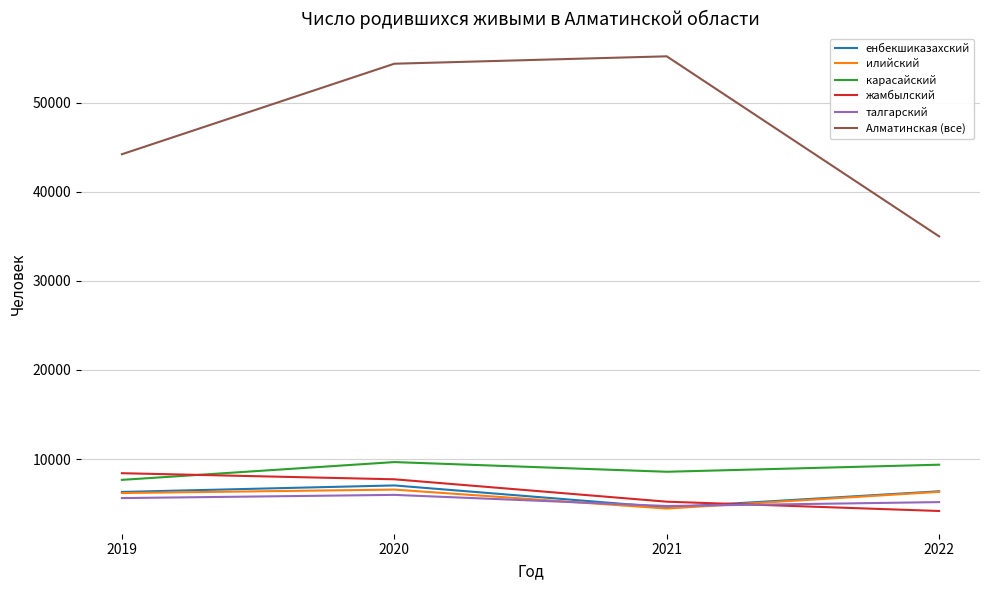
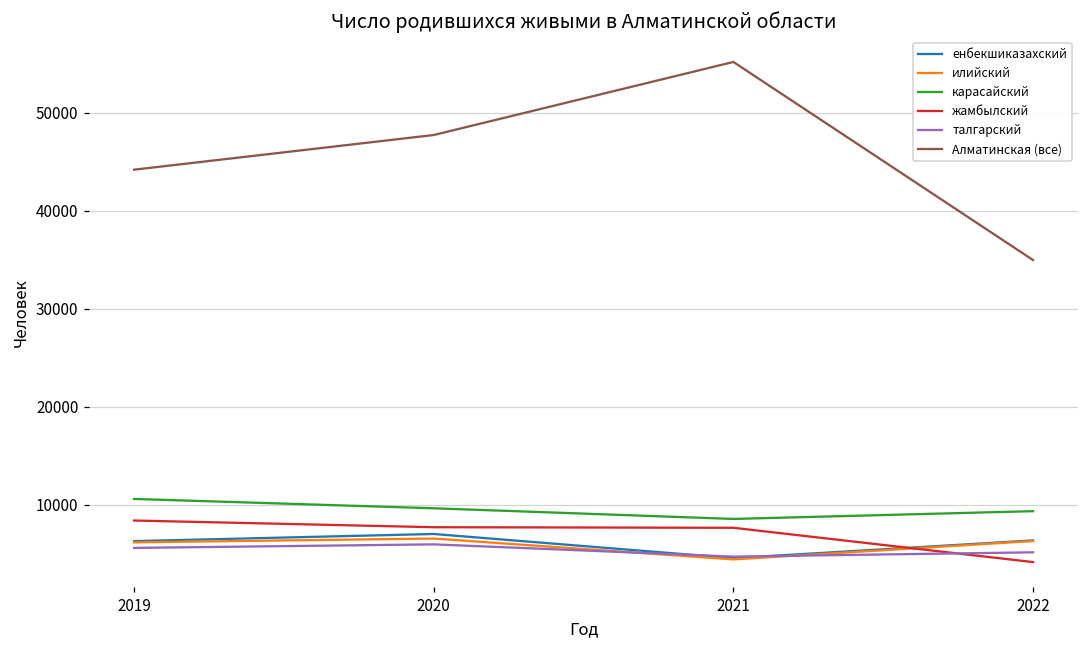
  {
    "енбекшиказахский": {
      "2020": 7000
    },
    "илийский": {
      "2020": 7000
    },
    "карасайский": {
-     "2019": 8000,
+     "2019": 11000,
      "2020": 10000,
      "2021": 9000,
      "2022": 9000
    },
    "жамбылский": {
      "2019": 8000,
      "2020": 8000,
-     "2021": 5000,
+     "2021": 8000,
      "2022": 4000
    },
    "талгарский": {
      "2019": 6000,
      "2020": 6000,
      "2022": 5000
    },
    "Алматинская (все)": {
      "2019": 44000,
-     "2020": 54000,
+     "2020": 48000,
      "2021": 55000,
      "2022": 35000
    }
  }
